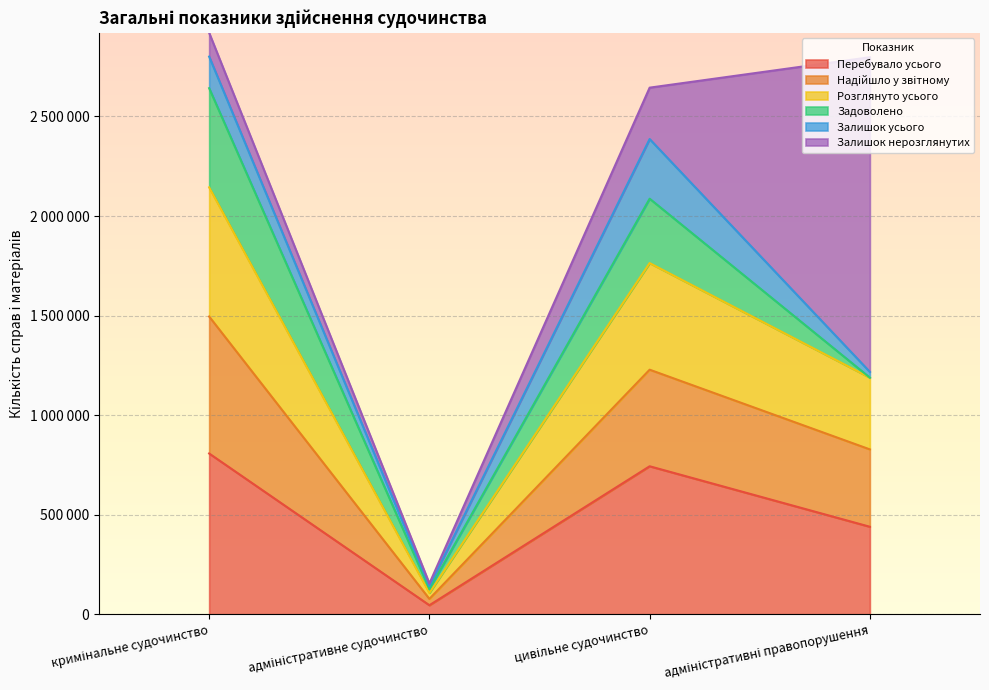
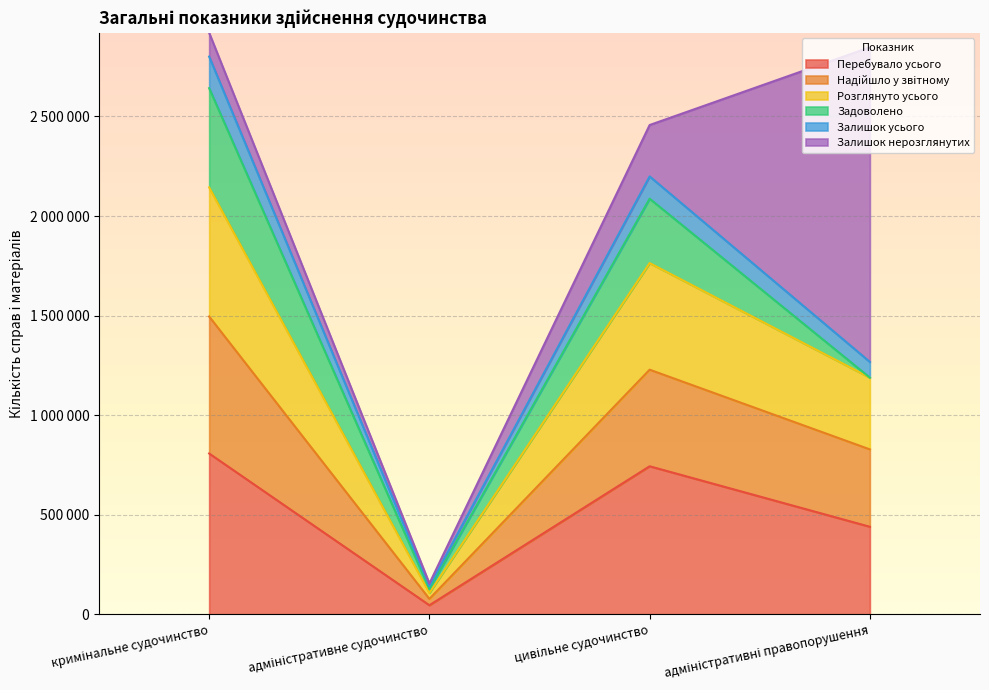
  {
    "Розглянуто усього": {
      "кримінальне судочинство": 650000,
      "адміністративне судочинство": 30000,
      "цивільне судочинство": 540000
    },
    "Задоволено": {
      "кримінальне судочинство": 500000,
      "адміністративне судочинство": 20000,
      "цивільне судочинство": 320000
    },
    "Залишок усього": {
      "кримінальне судочинство": 160000,
      "адміністративне судочинство": 20000,
-     "цивільне судочинство": 300000,
-     "адміністративні правопорушення": 30000
+     "цивільне судочинство": 110000,
+     "адміністративні правопорушення": 80000
    },
    "Залишок нерозглянутих": {
      "кримінальне судочинство": 120000,
      "адміністративне судочинство": 10000,
      "цивільне судочинство": 260000
    }
  }
